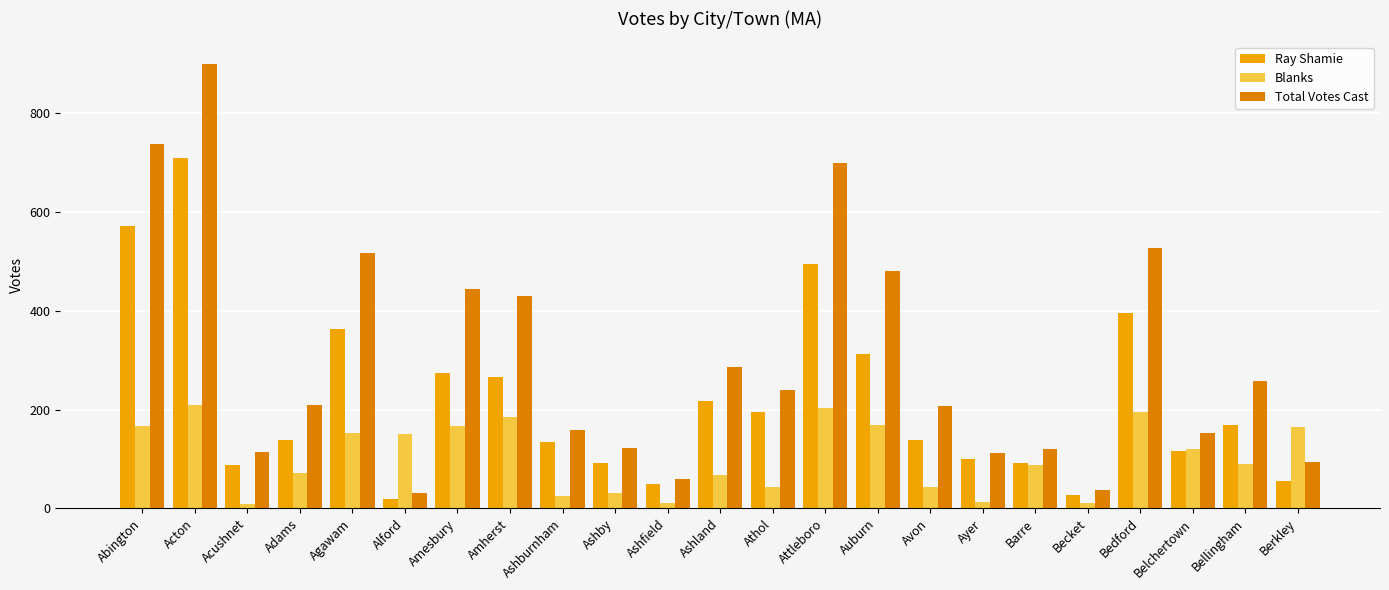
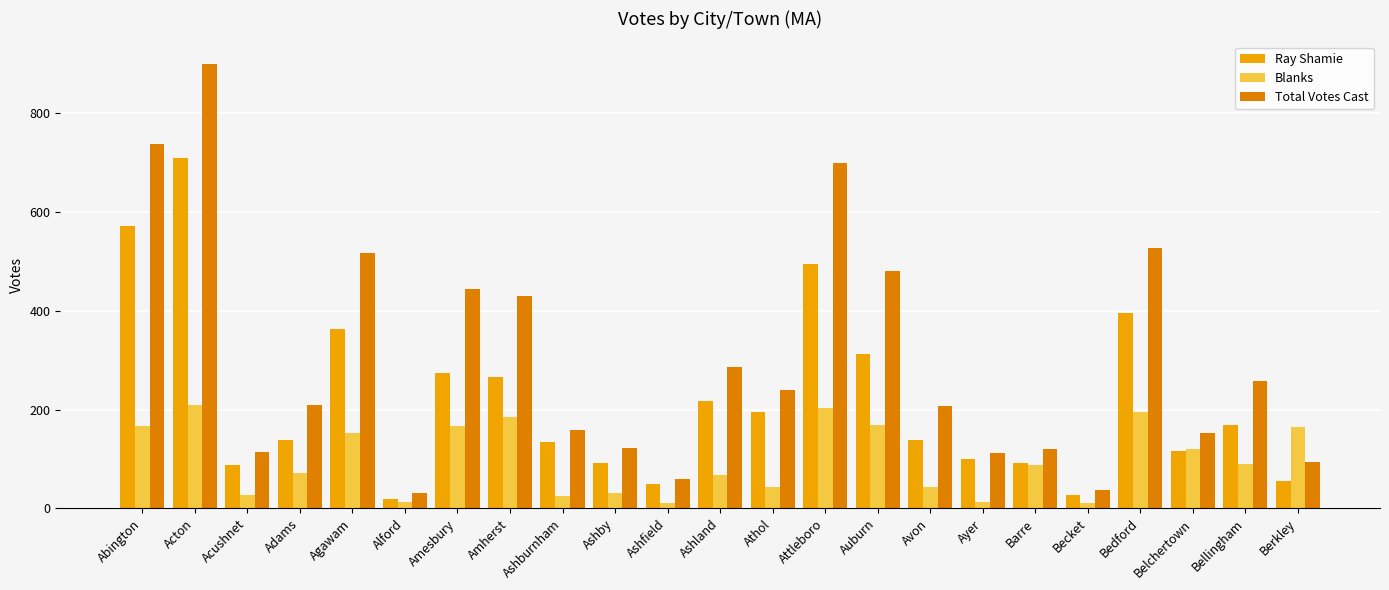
  {
    "Blanks": {
      "Abington": 170,
      "Acton": 210,
-     "Acushnet": 10,
+     "Acushnet": 30,
      "Adams": 70,
      "Agawam": 150,
-     "Alford": 150,
+     "Alford": 10,
      "Amesbury": 170,
      "Amherst": 180,
      "Ashburnham": 20,
      "Ashby": 30,
      "Ashfield": 10,
      "Ashland": 70,
      "Athol": 40,
      "Attleboro": 200,
      "Auburn": 170,
      "Avon": 40,
      "Ayer": 10,
      "Barre": 90,
      "Becket": 10,
      "Bedford": 200,
      "Belchertown": 120,
      "Bellingham": 90,
      "Berkley": 170
    }
  }
